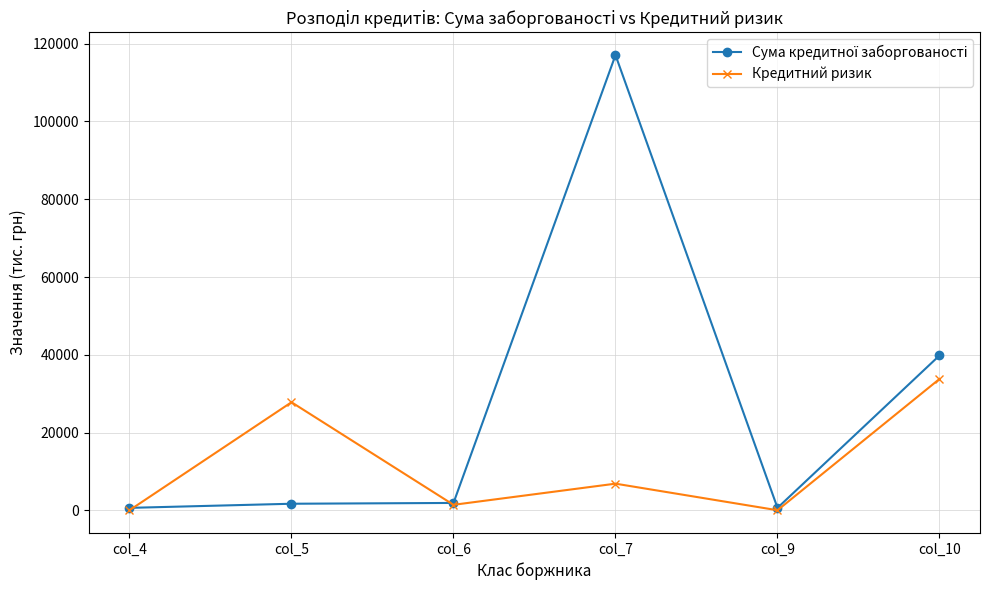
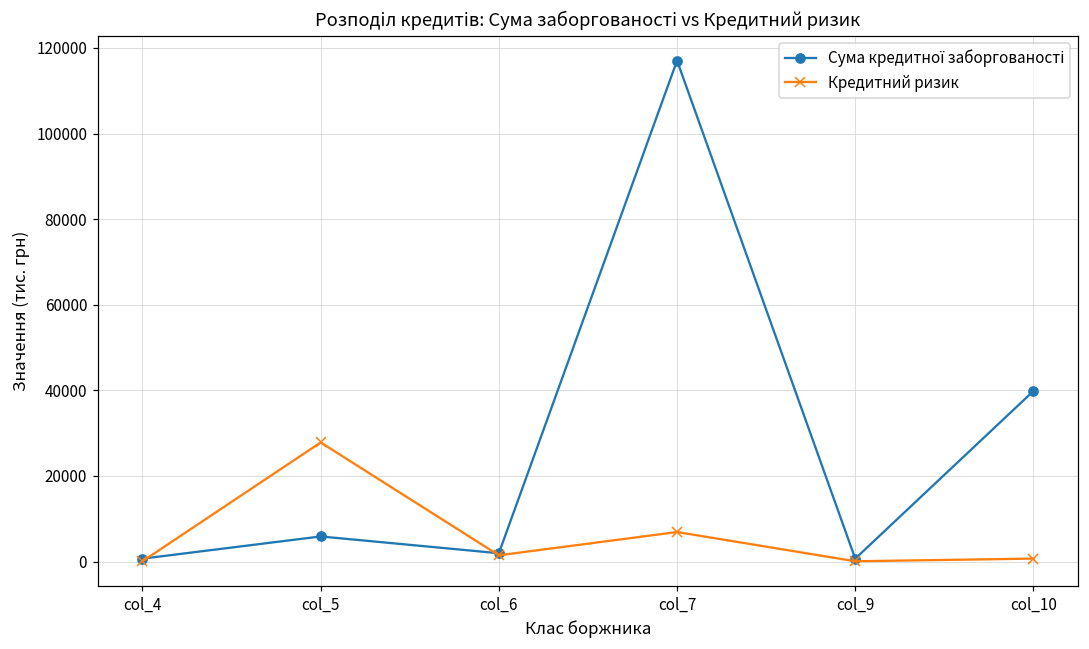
  {
    "Сума кредитної заборгованості": {
-     "col_5": 2000,
+     "col_5": 6000,
      "col_7": 117000,
      "col_10": 40000
    },
    "Кредитний ризик": {
      "col_5": 28000,
      "col_7": 7000,
-     "col_10": 34000
+     "col_10": 1000
    }
  }
